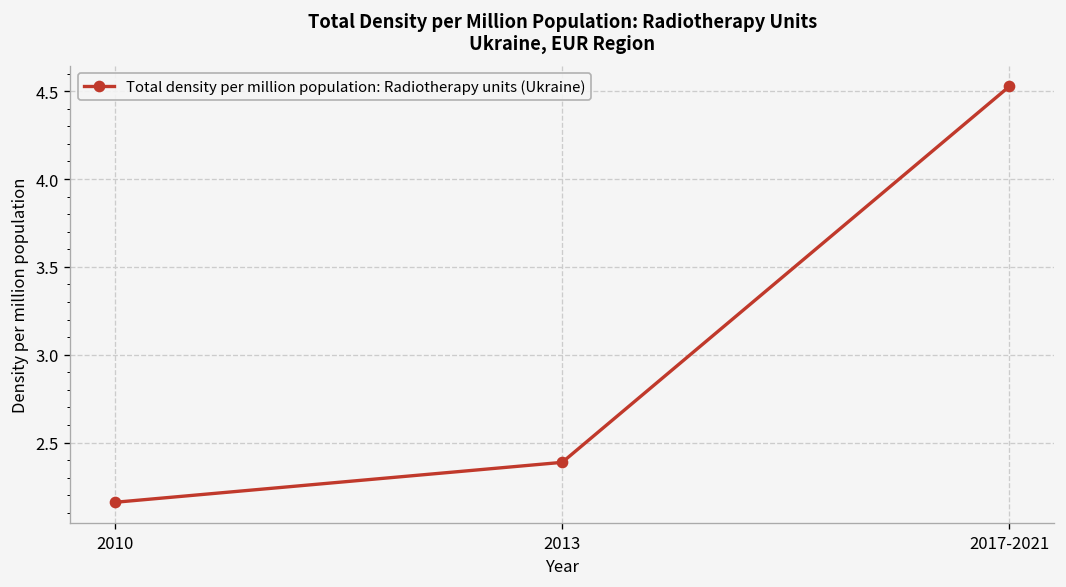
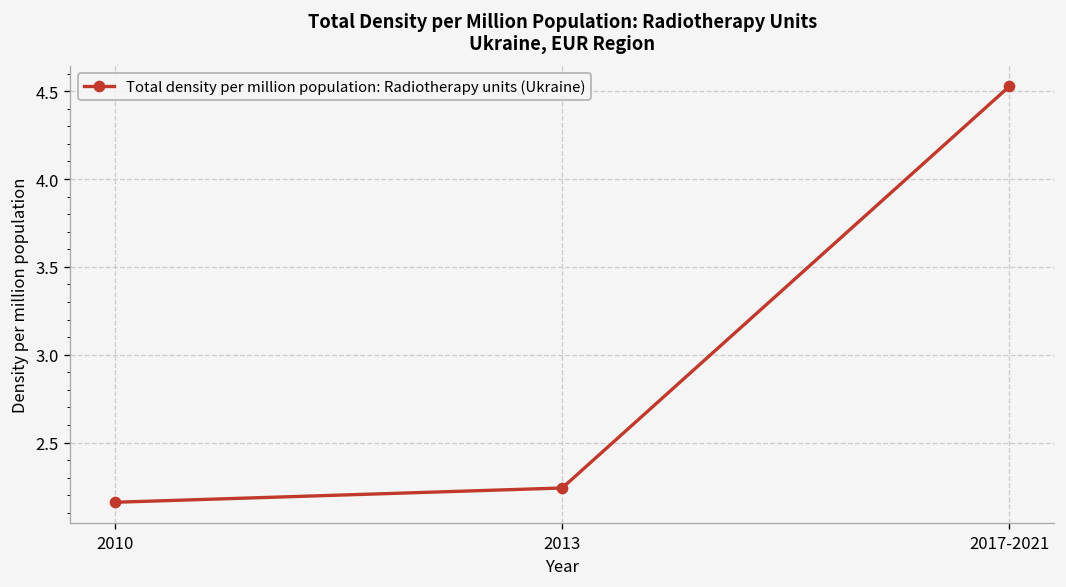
  {
    "2010": 2.16,
-   "2013": 2.39,
+   "2013": 2.24,
    "2017-2021": 4.53
  }
